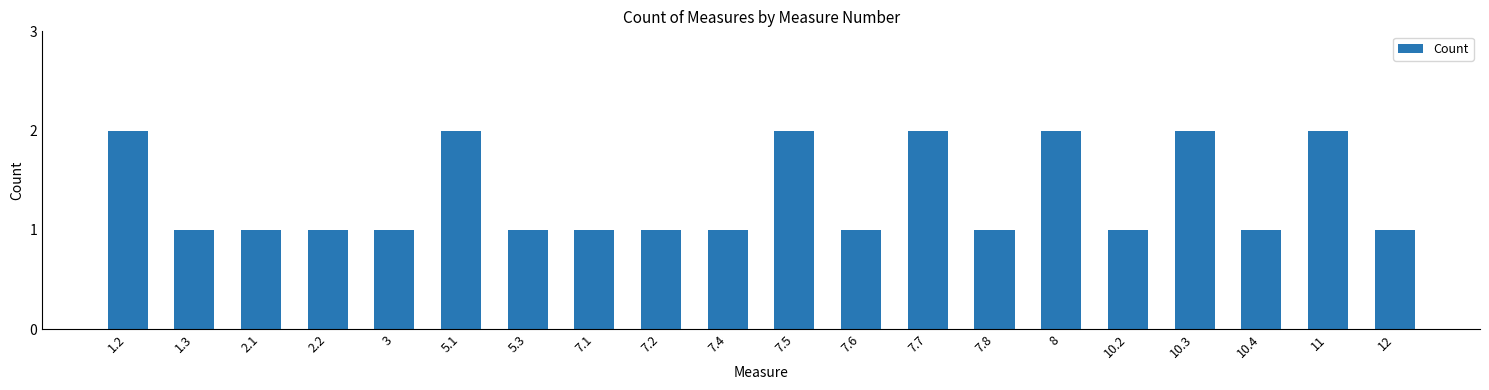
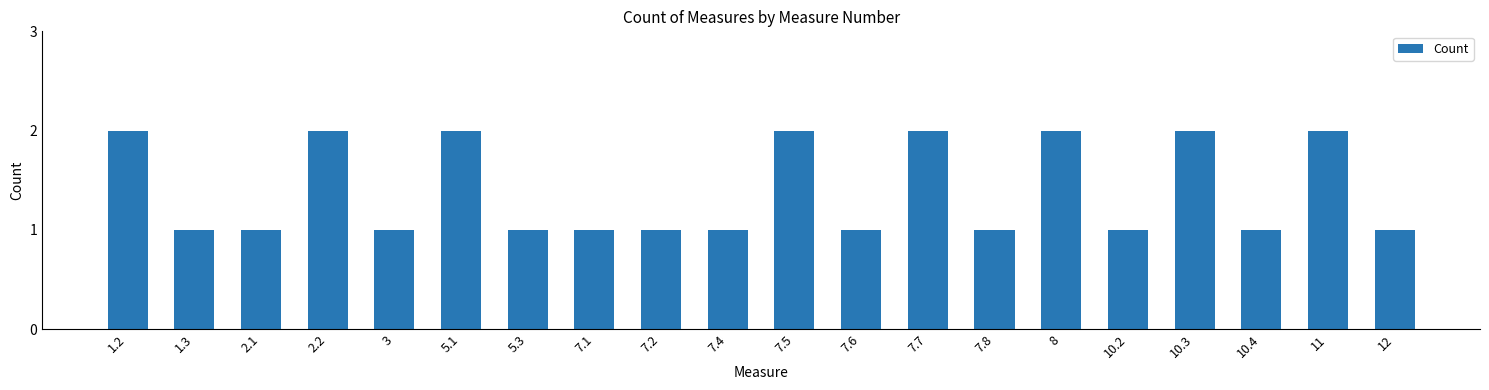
  {
    "1.2": 2,
    "1.3": 1,
    "2.1": 1,
-   "2.2": 1,
+   "2.2": 2,
    "3": 1,
    "5.1": 2,
    "5.3": 1,
    "7.1": 1,
    "7.2": 1,
    "7.4": 1,
    "7.5": 2,
    "7.6": 1,
    "7.7": 2,
    "7.8": 1,
    "8": 2,
    "10.2": 1,
    "10.3": 2,
    "10.4": 1,
    "11": 2,
    "12": 1
  }
